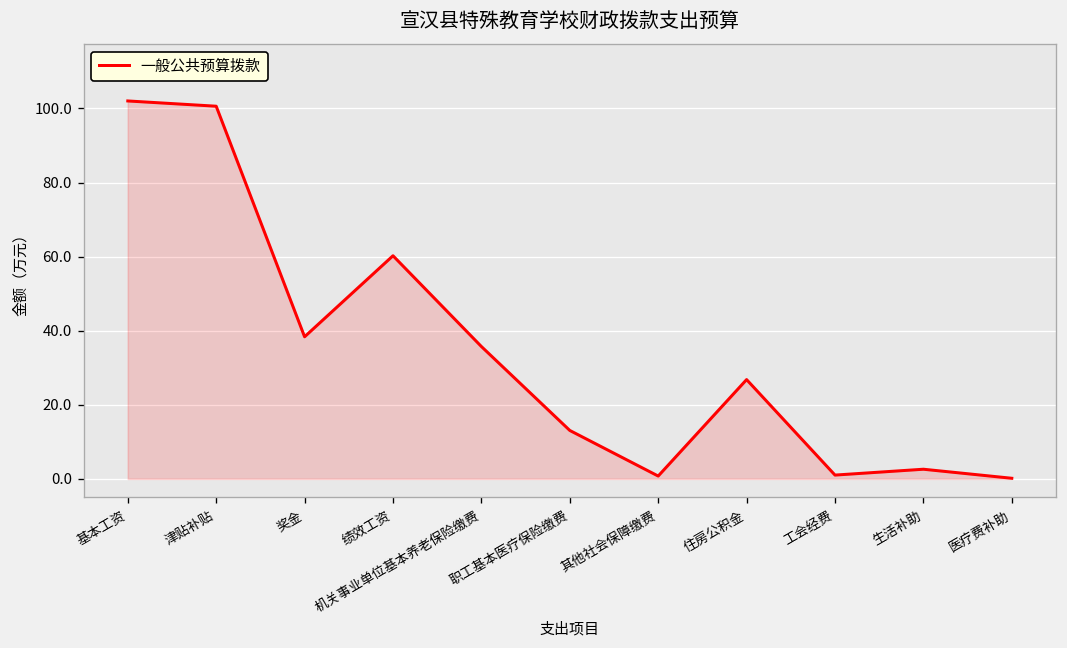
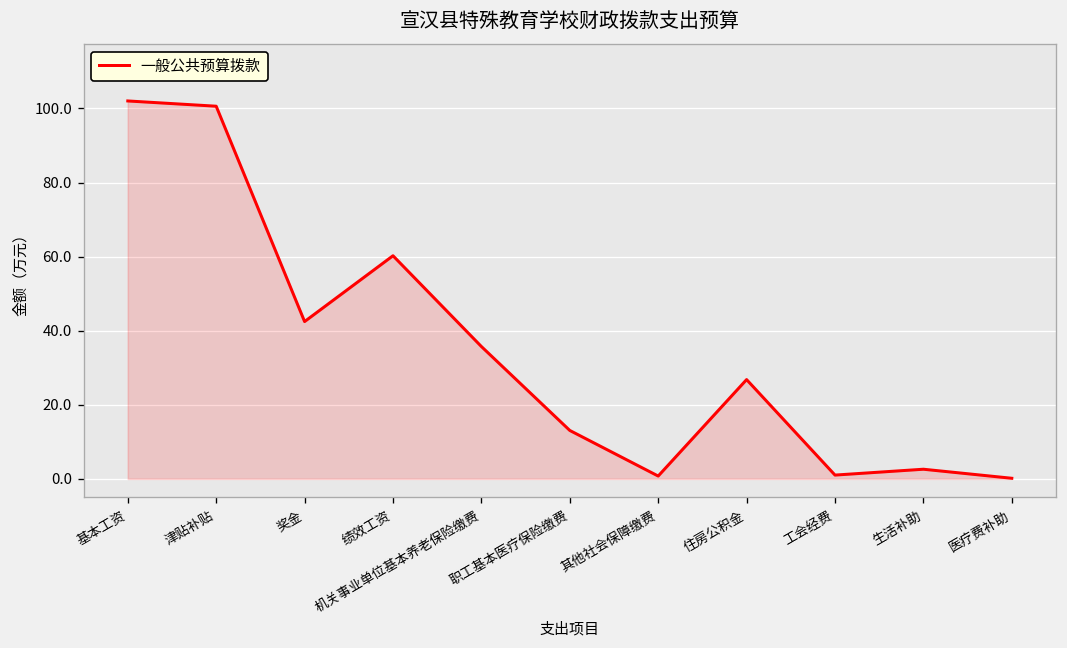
  {
    "基本工资": 102,
    "津贴补贴": 101,
-   "奖金": 38,
+   "奖金": 42,
    "绩效工资": 60,
    "机关事业单位基本养老保险缴费": 36,
    "职工基本医疗保险缴费": 13,
    "其他社会保障缴费": 1,
    "住房公积金": 27,
    "工会经费": 1,
    "生活补助": 3,
    "医疗费补助": 0
  }
